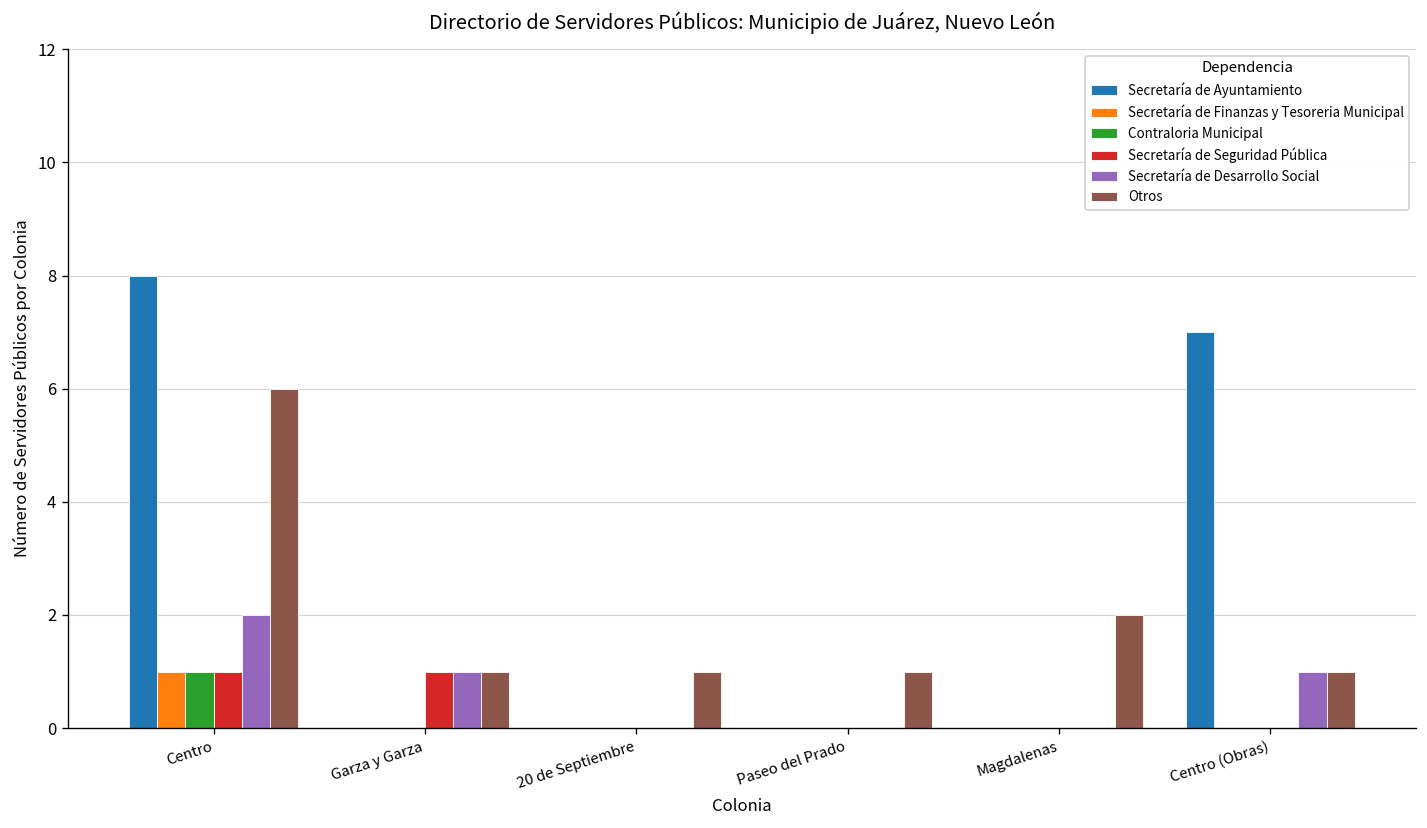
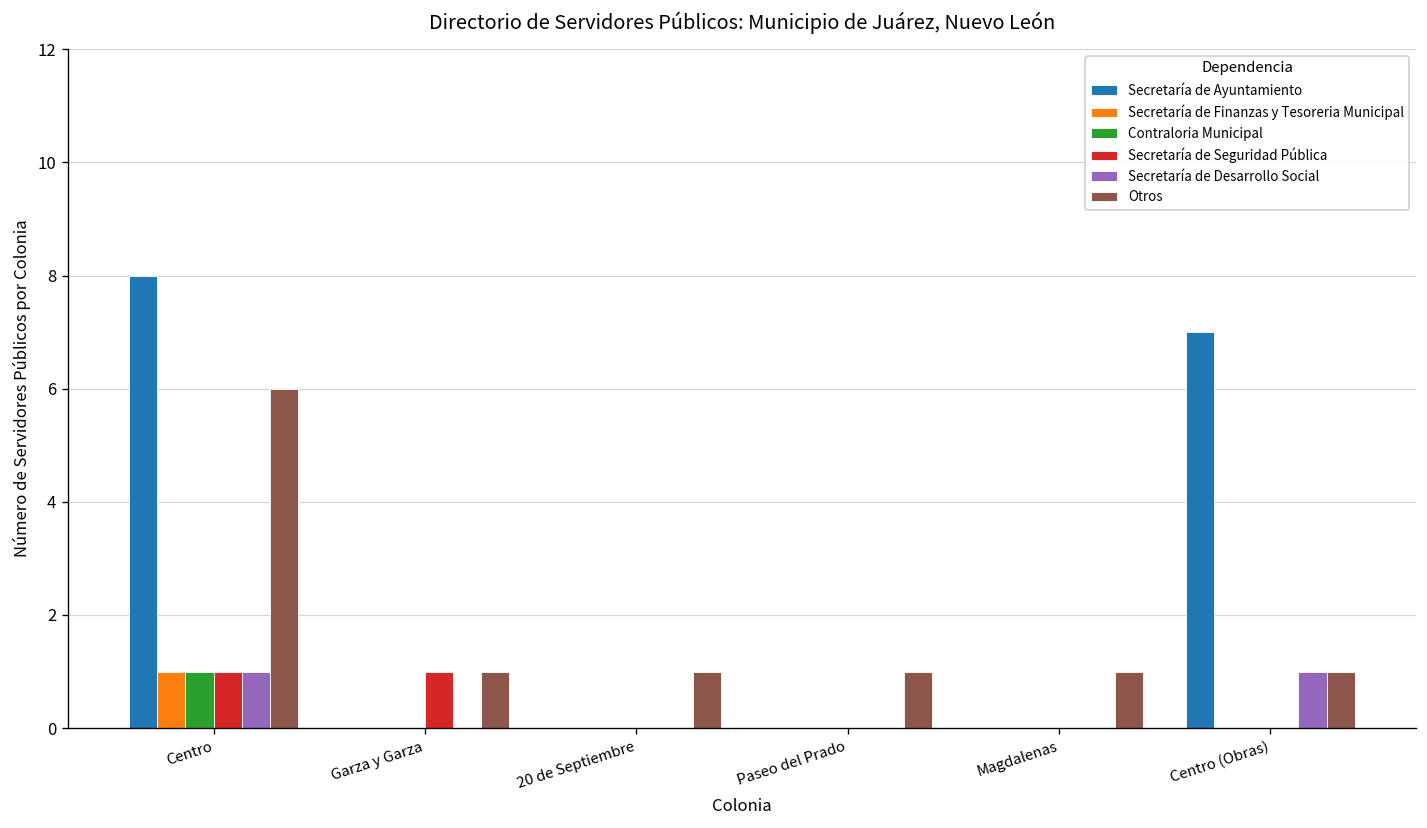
  {
    "Secretaría de Ayuntamiento": {
      "Centro": 8,
      "Garza y Garza": 0,
      "20 de Septiembre": 0,
      "Paseo del Prado": 0,
      "Magdalenas": 0,
      "Centro (Obras)": 7
    },
    "Secretaría de Finanzas y Tesoreria Municipal": {
      "Centro": 1,
      "Garza y Garza": 0,
      "20 de Septiembre": 0,
      "Paseo del Prado": 0,
      "Magdalenas": 0,
      "Centro (Obras)": 0
    },
    "Contraloria Municipal": {
      "Centro": 1,
      "Garza y Garza": 0,
      "20 de Septiembre": 0,
      "Paseo del Prado": 0,
      "Magdalenas": 0,
      "Centro (Obras)": 0
    },
    "Secretaría de Seguridad Pública": {
      "Centro": 1,
      "Garza y Garza": 1,
      "20 de Septiembre": 0,
      "Paseo del Prado": 0,
      "Magdalenas": 0,
      "Centro (Obras)": 0
    },
    "Secretaría de Desarrollo Social": {
-     "Centro": 2,
-     "Garza y Garza": 1,
+     "Centro": 1,
+     "Garza y Garza": 0,
      "20 de Septiembre": 0,
      "Paseo del Prado": 0,
      "Magdalenas": 0,
      "Centro (Obras)": 1
    },
    "Otros": {
      "Centro": 6,
      "Garza y Garza": 1,
      "20 de Septiembre": 1,
      "Paseo del Prado": 1,
-     "Magdalenas": 2,
+     "Magdalenas": 1,
      "Centro (Obras)": 1
    }
  }
